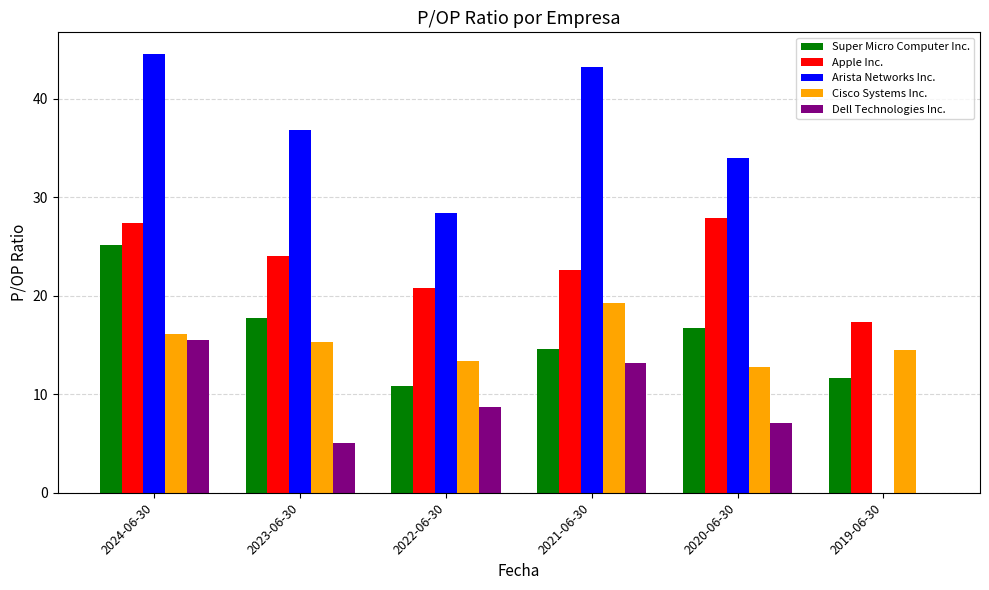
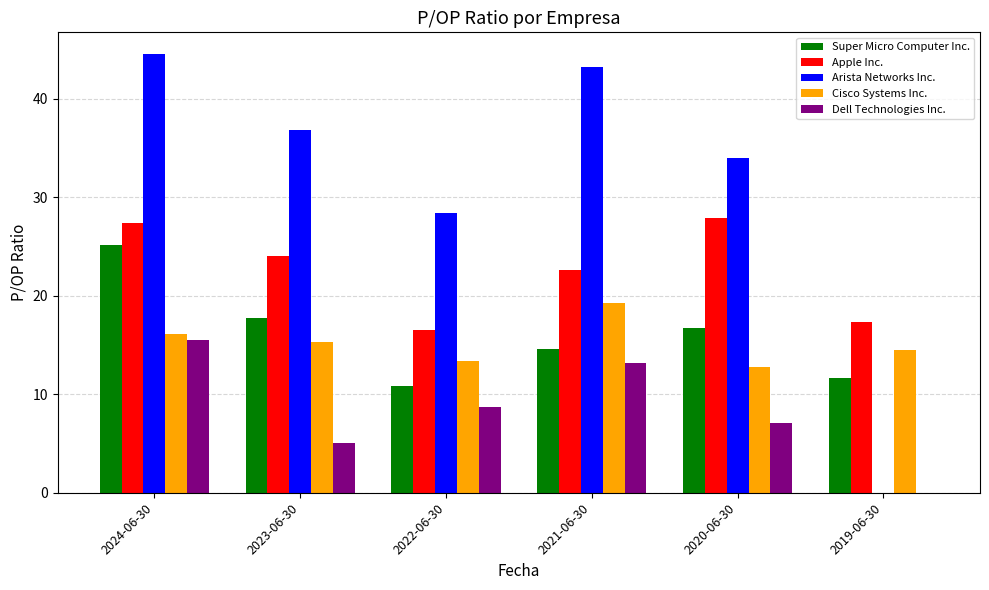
  {
    "Super Micro Computer Inc.": {
      "2024-06-30": 25,
      "2023-06-30": 18,
      "2022-06-30": 11,
      "2021-06-30": 15,
      "2020-06-30": 17,
      "2019-06-30": 12
    },
    "Apple Inc.": {
      "2024-06-30": 27,
      "2023-06-30": 24,
-     "2022-06-30": 21,
+     "2022-06-30": 16,
      "2021-06-30": 23,
      "2020-06-30": 28,
      "2019-06-30": 17
    },
    "Arista Networks Inc.": {
      "2024-06-30": 45,
      "2023-06-30": 37,
      "2022-06-30": 28,
      "2021-06-30": 43,
      "2020-06-30": 34,
      "2019-06-30": 0
    },
    "Cisco Systems Inc.": {
      "2024-06-30": 16,
      "2023-06-30": 15,
      "2022-06-30": 13,
      "2021-06-30": 19,
      "2020-06-30": 13,
      "2019-06-30": 14
    },
    "Dell Technologies Inc.": {
      "2024-06-30": 15,
      "2023-06-30": 5,
      "2022-06-30": 9,
      "2021-06-30": 13,
      "2020-06-30": 7,
      "2019-06-30": 0
    }
  }
